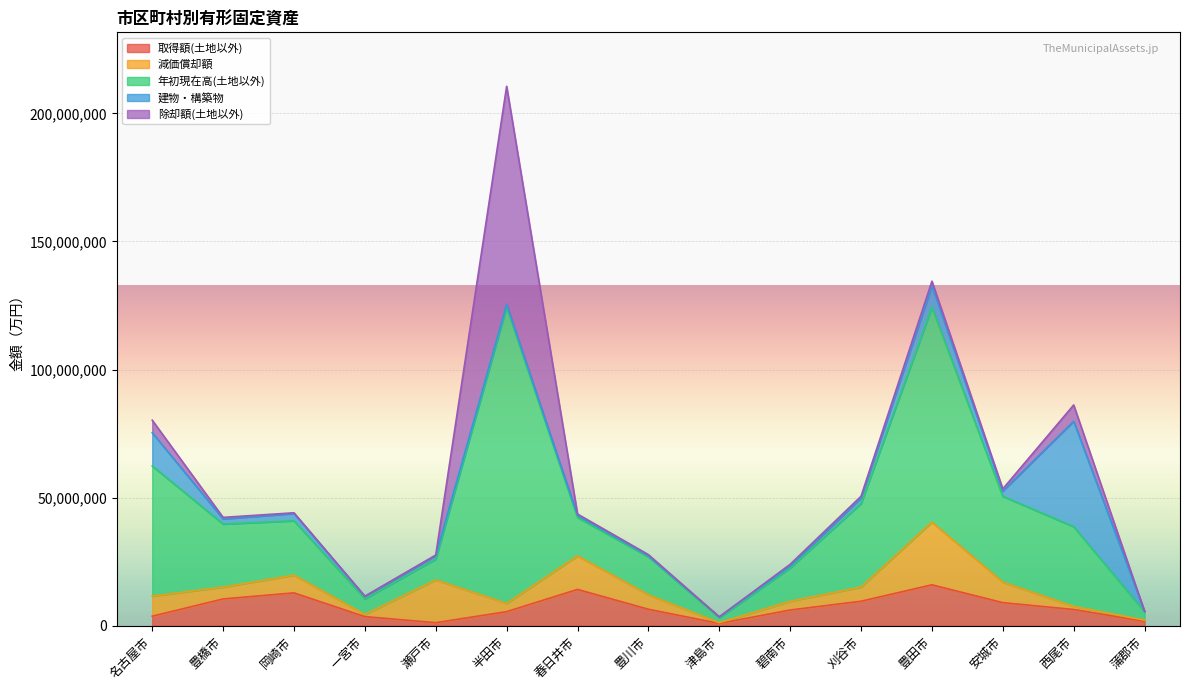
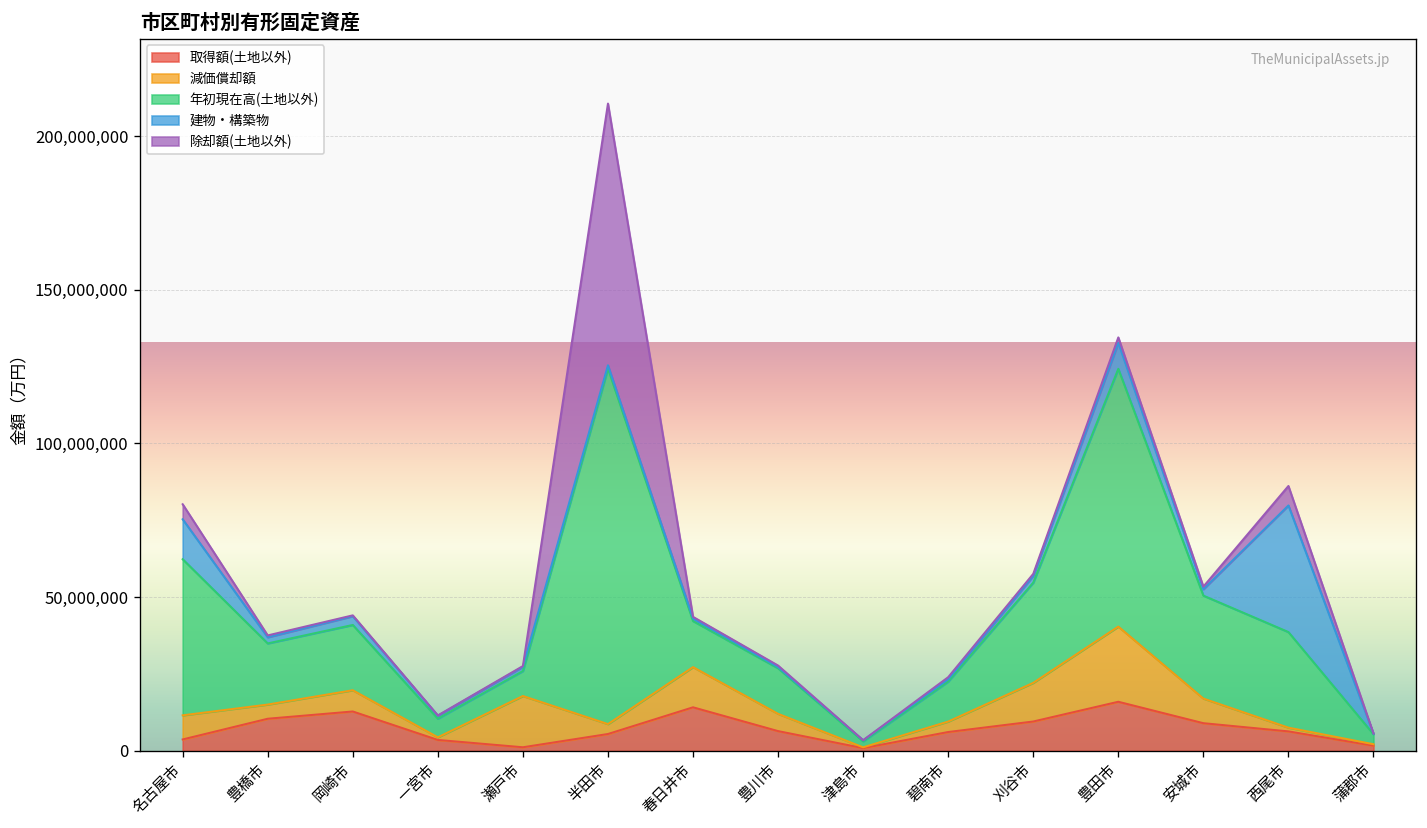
  {
    "取得額(土地以外)": {
      "名古屋市": "4,000,000",
      "豊橋市": "10,000,000",
      "岡崎市": "13,000,000",
      "瀬戸市": "1,000,000",
      "半田市": "5,000,000",
      "春日井市": "14,000,000",
      "豊川市": "6,000,000",
      "碧南市": "6,000,000",
      "刈谷市": "10,000,000",
      "豊田市": "16,000,000",
      "安城市": "9,000,000",
      "西尾市": "6,000,000"
    },
    "減価償却額": {
      "名古屋市": "8,000,000",
      "豊橋市": "5,000,000",
      "岡崎市": "7,000,000",
      "瀬戸市": "17,000,000",
      "半田市": "3,000,000",
      "春日井市": "13,000,000",
      "豊川市": "6,000,000",
      "碧南市": "3,000,000",
-     "刈谷市": "6,000,000",
+     "刈谷市": "13,000,000",
      "豊田市": "24,000,000",
      "安城市": "8,000,000",
      "西尾市": "1,000,000"
    },
    "年初現在高(土地以外)": {
      "名古屋市": "51,000,000",
-     "豊橋市": "25,000,000",
+     "豊橋市": "20,000,000",
      "岡崎市": "21,000,000",
      "瀬戸市": "8,000,000",
      "半田市": "116,000,000",
      "刈谷市": "33,000,000",
      "豊田市": "84,000,000",
      "安城市": "33,000,000",
      "西尾市": "31,000,000"
    },
    "建物・構築物": {
      "名古屋市": "13,000,000",
      "半田市": "1,000,000",
      "豊田市": "8,000,000",
      "西尾市": "41,000,000"
    },
    "除却額(土地以外)": {
      "名古屋市": "5,000,000",
      "半田市": "85,000,000",
      "豊田市": "2,000,000",
      "西尾市": "6,000,000"
    }
  }
